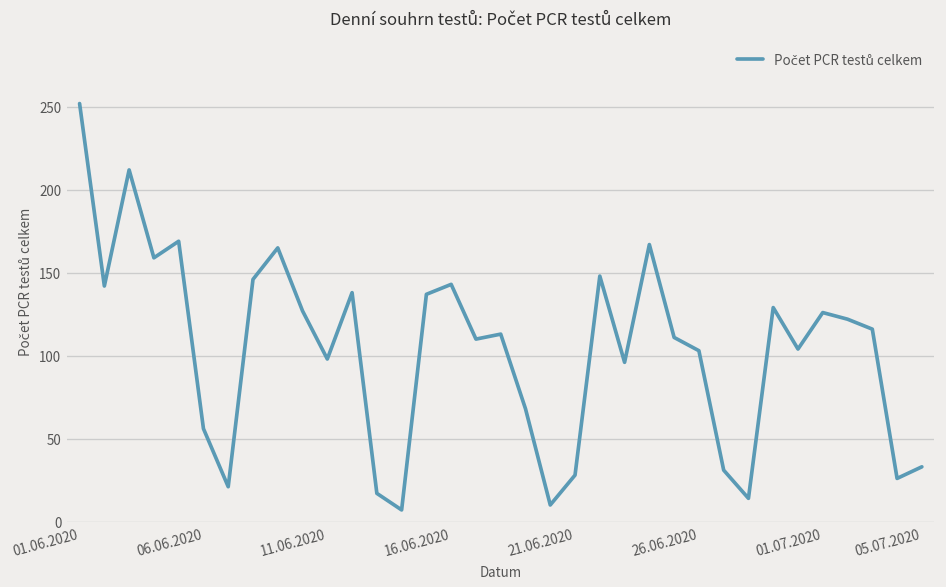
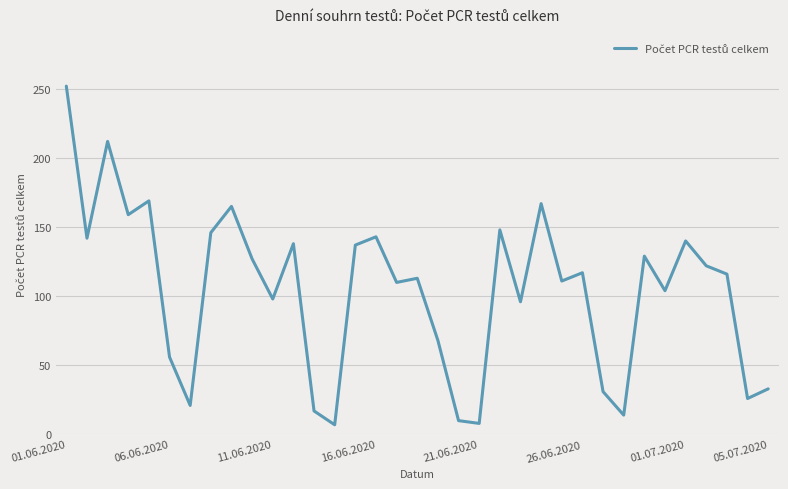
  {
    "01.06.2020": 252,
    "06.06.2020": 56,
    "11.06.2020": 98,
    "16.06.2020": 143,
-   "21.06.2020": 28,
-   "26.06.2020": 103,
-   "01.07.2020": 126,
+   "21.06.2020": 8,
+   "26.06.2020": 117,
+   "01.07.2020": 140,
    "05.07.2020": 33
  }
